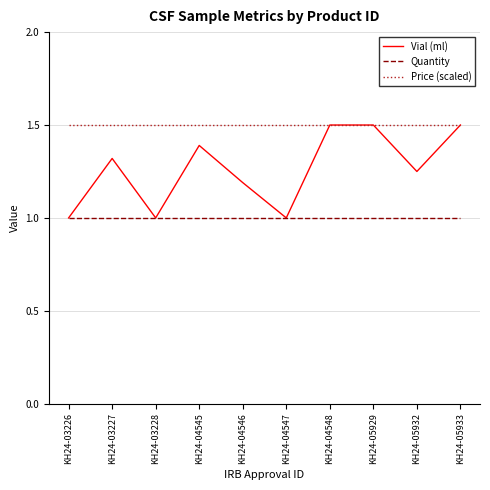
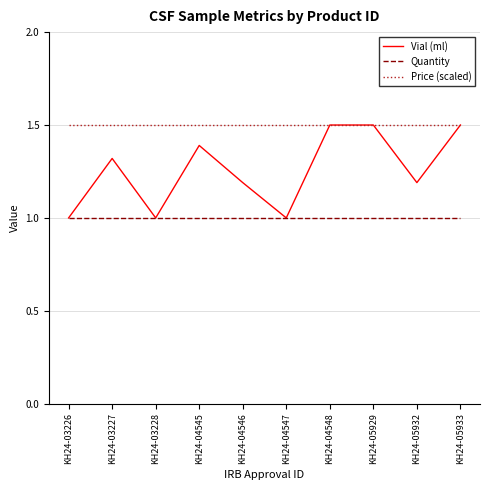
  {
    "Vial (ml)": {
      "KH24-03227": 1.32,
      "KH24-04545": 1.39,
      "KH24-04546": 1.19,
-     "KH24-05932": 1.25
+     "KH24-05932": 1.19
    },
    "Quantity": {
      "KH24-03227": 1.00,
      "KH24-04545": 1.00,
      "KH24-04546": 1.00,
      "KH24-04548": 1.00,
      "KH24-05929": 1.00,
      "KH24-05932": 1.00,
      "KH24-05933": 1.00
    },
    "Price (scaled)": {
      "KH24-03226": 1.50,
      "KH24-03227": 1.50,
      "KH24-03228": 1.50,
      "KH24-04545": 1.50,
      "KH24-04546": 1.50,
      "KH24-04547": 1.50,
      "KH24-05932": 1.50
    }
  }
